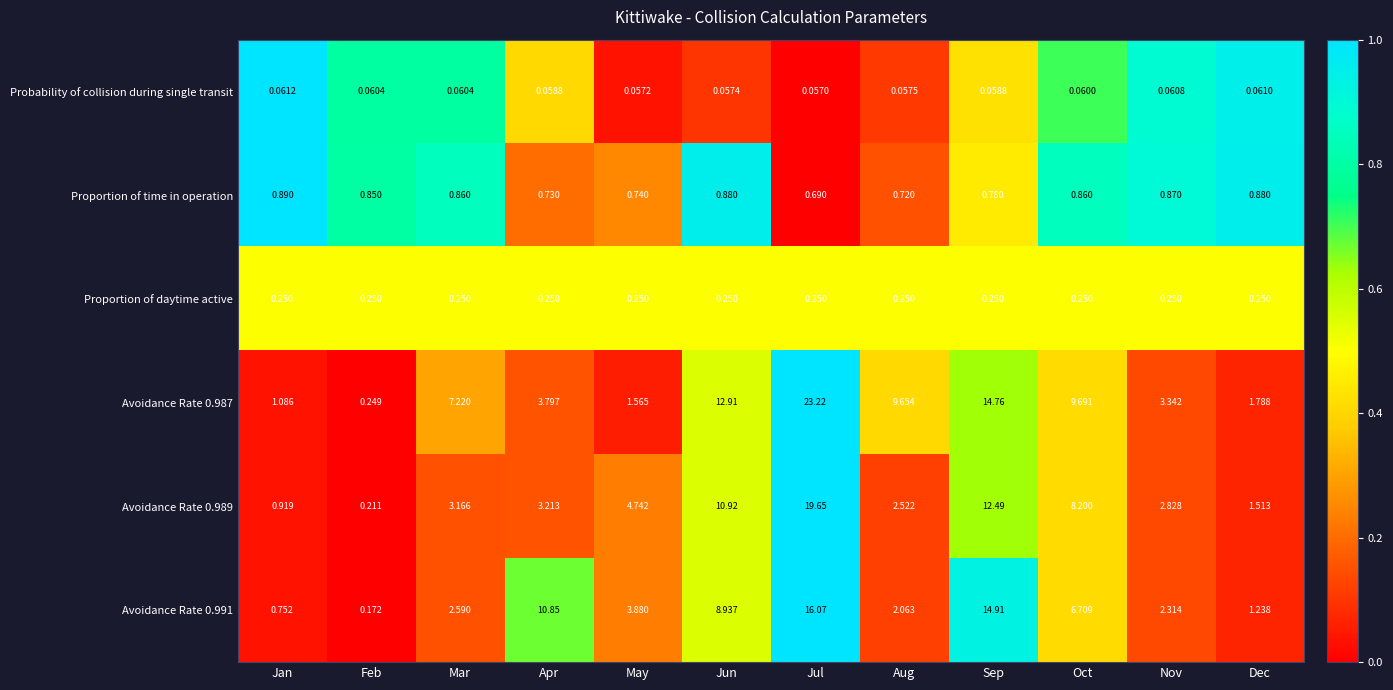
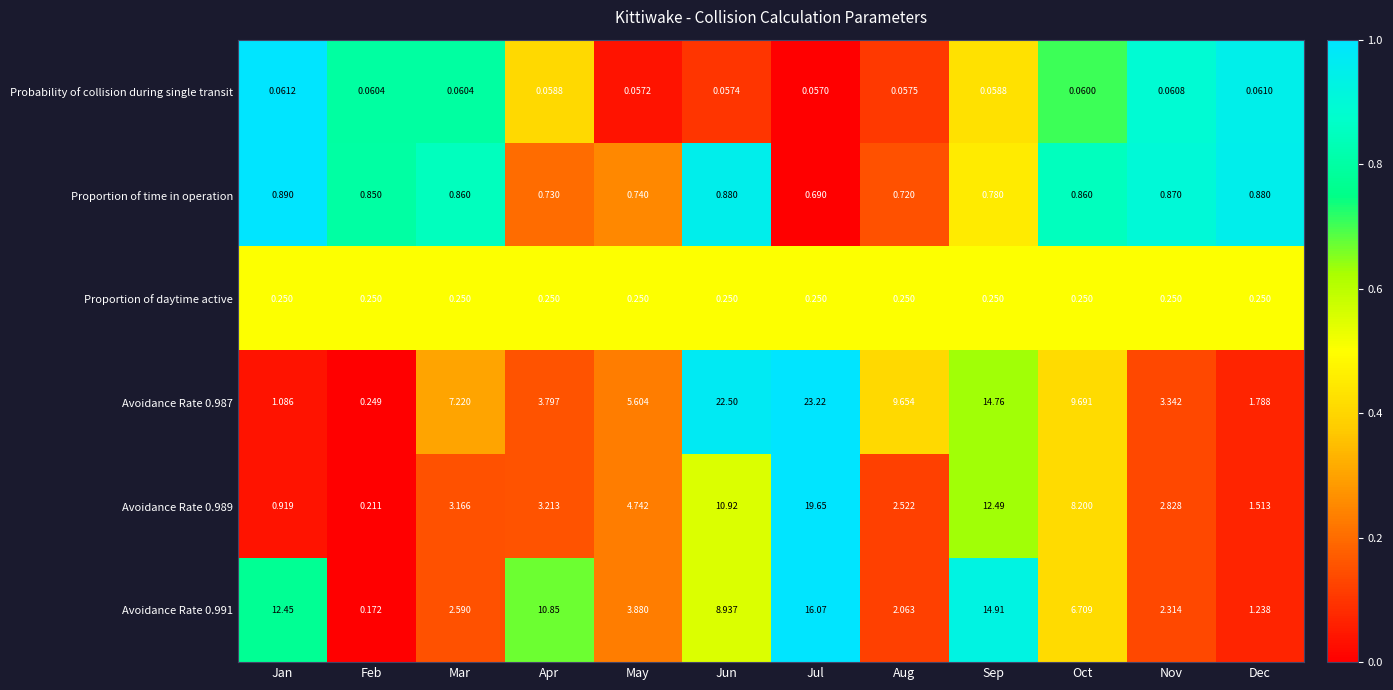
  {
    "Probability of collision during single transit": {
      "Jan": 0.0612,
      "Feb": 0.0604,
      "Mar": 0.0604,
      "Apr": 0.0588,
      "May": 0.0572,
      "Jun": 0.0574,
      "Jul": 0.0570,
      "Aug": 0.0575,
      "Sep": 0.0588,
      "Oct": 0.0600,
      "Nov": 0.0608,
      "Dec": 0.0610
    },
    "Proportion of time in operation": {
      "Jan": 0.890,
      "Feb": 0.850,
      "Mar": 0.860,
      "Apr": 0.730,
      "May": 0.740,
      "Jun": 0.880,
      "Jul": 0.690,
      "Aug": 0.720,
      "Sep": 0.780,
      "Oct": 0.860,
      "Nov": 0.870,
      "Dec": 0.880
    },
    "Proportion of daytime active": {
      "Jan": 0.250,
      "Feb": 0.250,
      "Mar": 0.250,
      "Apr": 0.250,
      "May": 0.250,
      "Jun": 0.250,
      "Jul": 0.250,
      "Aug": 0.250,
      "Sep": 0.250,
      "Oct": 0.250,
      "Nov": 0.250,
      "Dec": 0.250
    },
    "Avoidance Rate 0.987": {
      "Jan": 1.086,
      "Feb": 0.249,
      "Mar": 7.220,
      "Apr": 3.797,
-     "May": 1.565,
-     "Jun": 12.91,
+     "May": 5.604,
+     "Jun": 22.50,
      "Jul": 23.22,
      "Aug": 9.654,
      "Sep": 14.76,
      "Oct": 9.691,
      "Nov": 3.342,
      "Dec": 1.788
    },
    "Avoidance Rate 0.989": {
      "Jan": 0.919,
      "Feb": 0.211,
      "Mar": 3.166,
      "Apr": 3.213,
      "May": 4.742,
      "Jun": 10.92,
      "Jul": 19.65,
      "Aug": 2.522,
      "Sep": 12.49,
      "Oct": 8.200,
      "Nov": 2.828,
      "Dec": 1.513
    },
    "Avoidance Rate 0.991": {
-     "Jan": 0.752,
+     "Jan": 12.45,
      "Feb": 0.172,
      "Mar": 2.590,
      "Apr": 10.85,
      "May": 3.880,
      "Jun": 8.937,
      "Jul": 16.07,
      "Aug": 2.063,
      "Sep": 14.91,
      "Oct": 6.709,
      "Nov": 2.314,
      "Dec": 1.238
    }
  }
